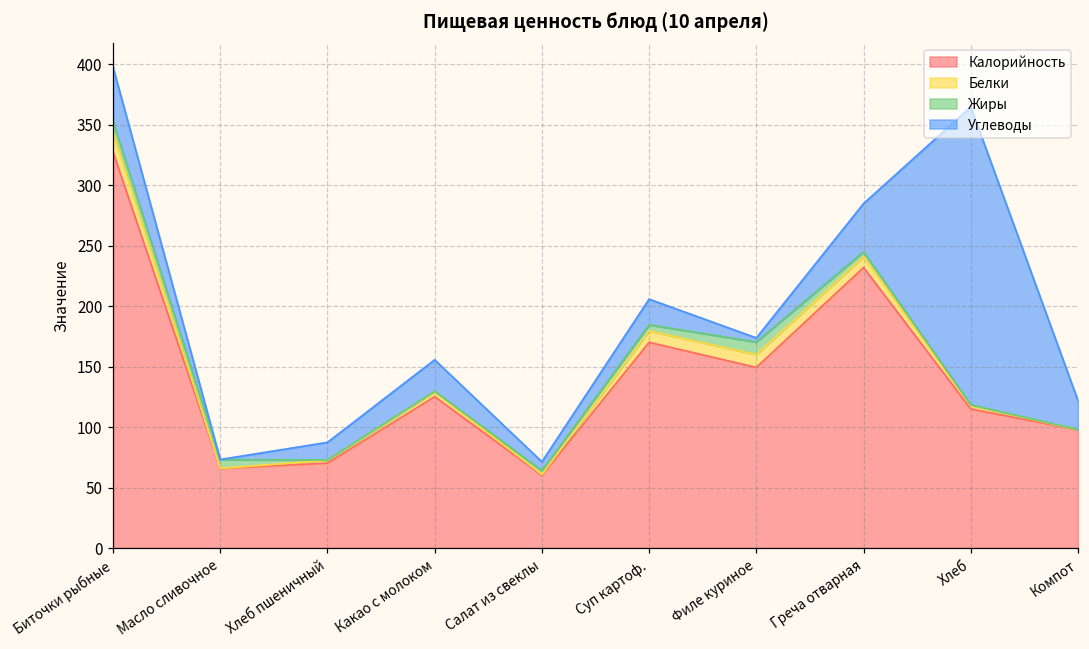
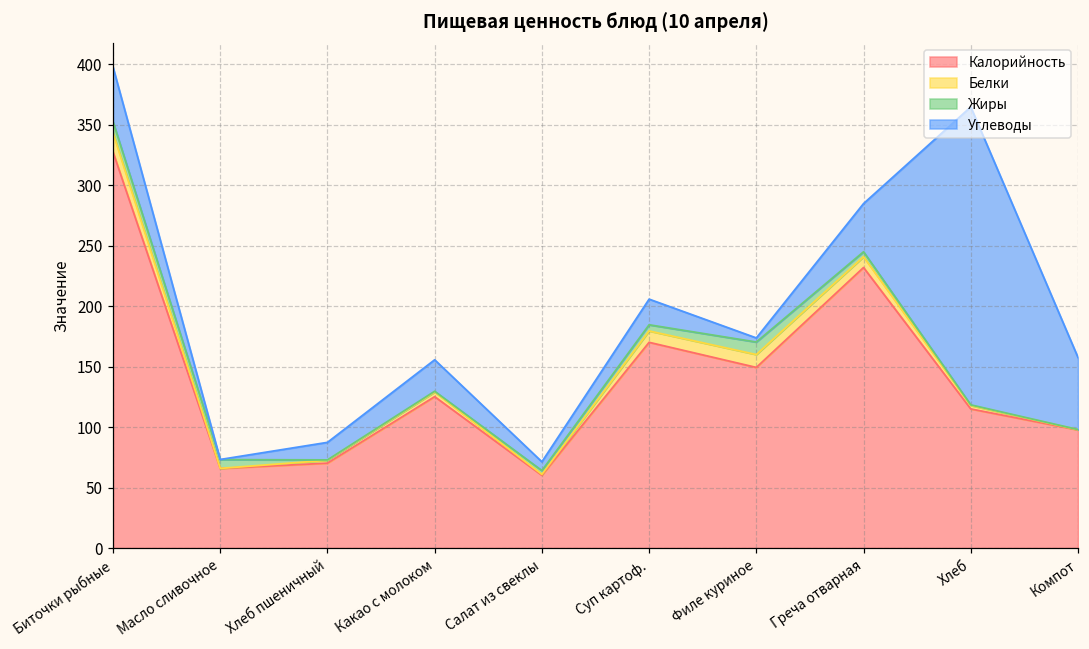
  {
    "Калорийность": {
      "Биточки рыбные": 327,
      "Хлеб пшеничный": 70,
      "Какао с молоком": 125,
      "Суп картоф.": 170,
      "Филе куриное": 149,
      "Греча отварная": 232,
      "Хлеб": 115
    },
    "Белки": {
      "Биточки рыбные": 16,
      "Суп картоф.": 9,
      "Филе куриное": 11,
      "Греча отварная": 9
    },
    "Жиры": {
      "Биточки рыбные": 9,
      "Салат из свеклы": 3,
      "Суп картоф.": 5,
      "Филе куриное": 10,
      "Греча отварная": 4
    },
    "Углеводы": {
      "Биточки рыбные": 45,
      "Хлеб пшеничный": 14,
      "Какао с молоком": 26,
      "Салат из свеклы": 7,
      "Суп картоф.": 21,
      "Филе куриное": 3,
      "Греча отварная": 40,
-     "Компот": 24
+     "Компот": 60
    }
  }
